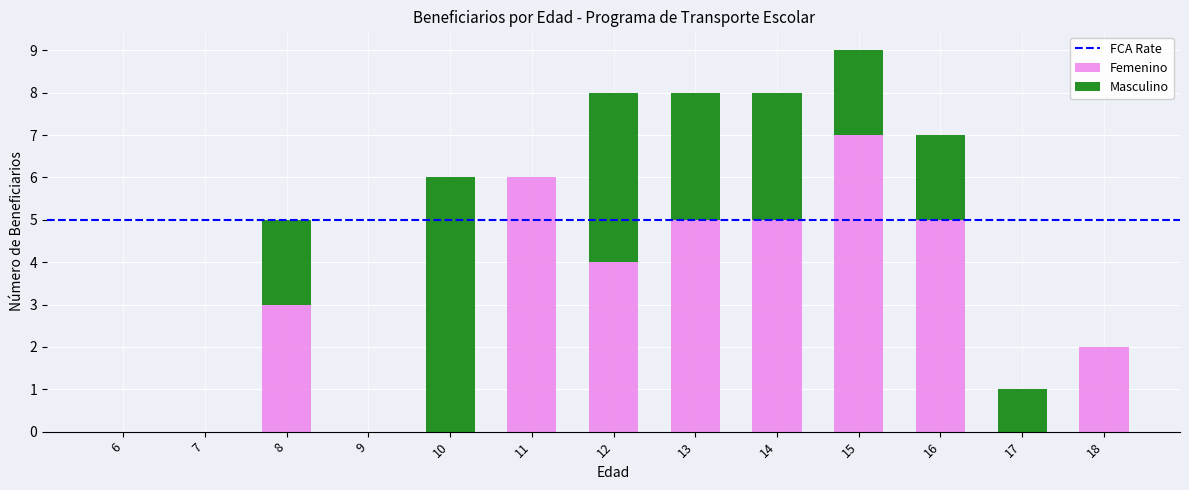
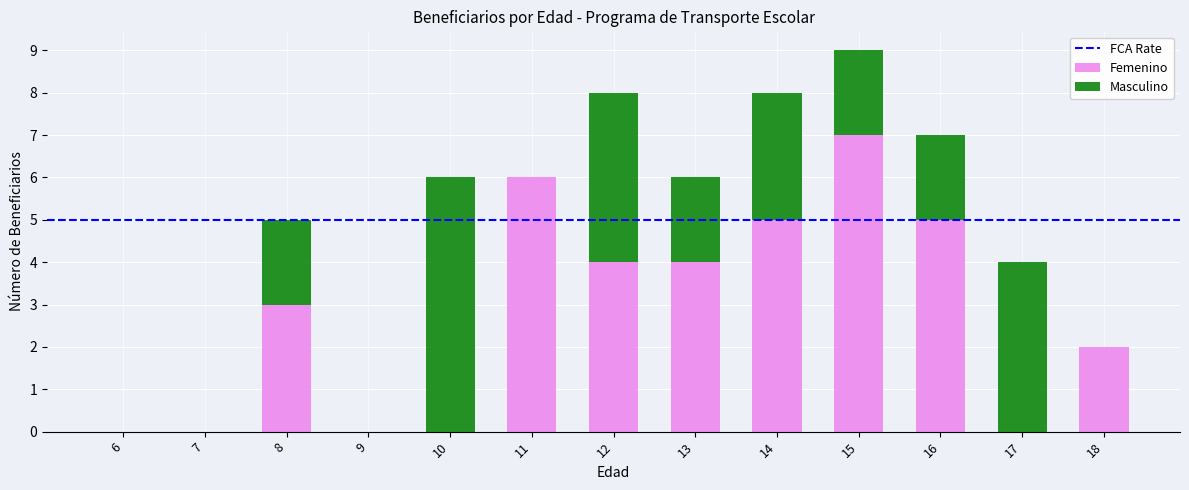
  {
    "Femenino": {
      "6": 0,
      "7": 0,
      "8": 3,
      "9": 0,
      "10": 0,
      "11": 6,
      "12": 4,
-     "13": 5,
+     "13": 4,
      "14": 5,
      "15": 7,
      "16": 5,
      "17": 0,
      "18": 2
    },
    "Masculino": {
      "6": 0,
      "7": 0,
      "8": 2,
      "9": 0,
      "10": 6,
      "11": 0,
      "12": 4,
-     "13": 3,
+     "13": 2,
      "14": 3,
      "15": 2,
      "16": 2,
-     "17": 1,
+     "17": 4,
      "18": 0
    }
  }
